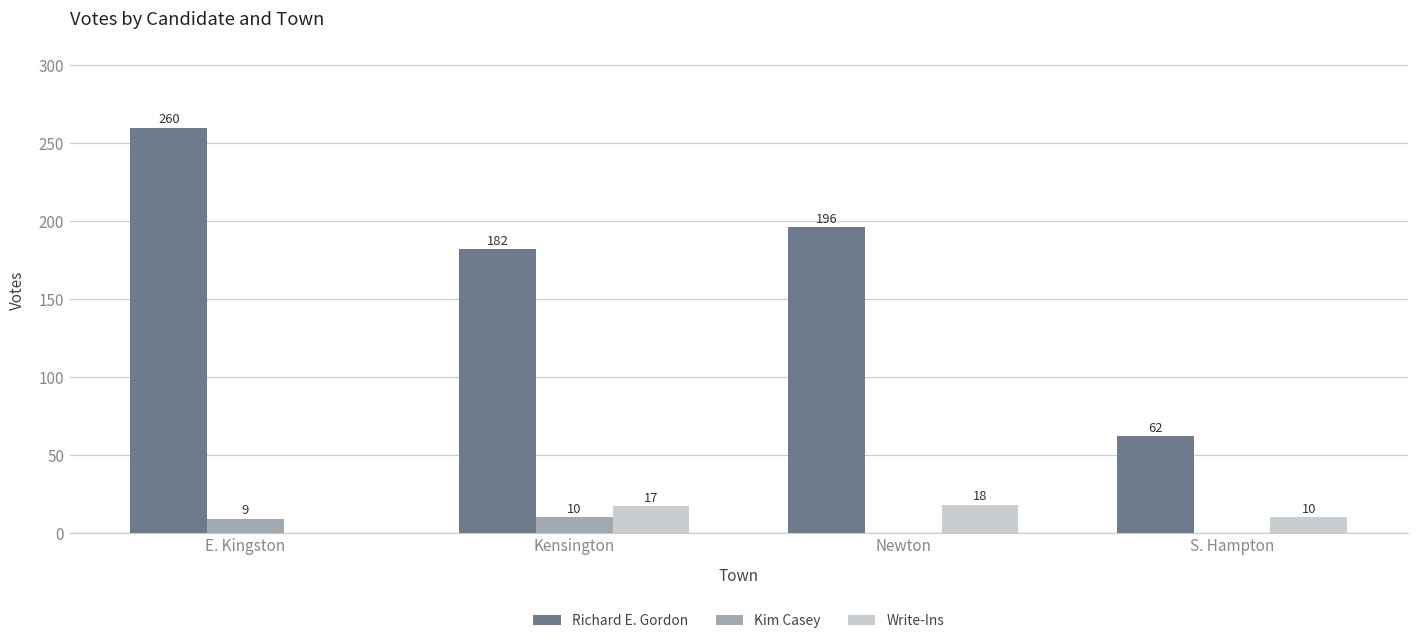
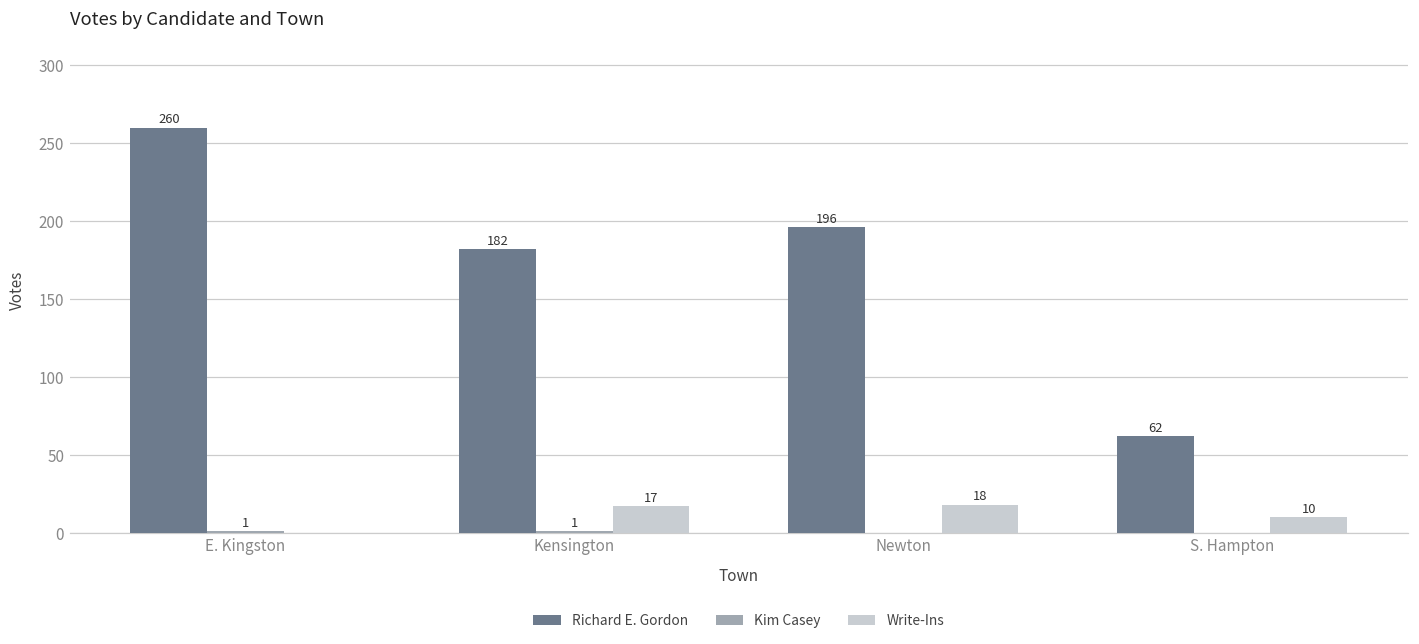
  {
    "Richard E. Gordon": {
      "E. Kingston": 260,
      "Kensington": 182,
      "Newton": 196,
      "S. Hampton": 62
    },
    "Kim Casey": {
-     "E. Kingston": 9,
-     "Kensington": 10
+     "E. Kingston": 1,
+     "Kensington": 1
    },
    "Write-Ins": {
      "Kensington": 17,
      "Newton": 18,
      "S. Hampton": 10
    }
  }
